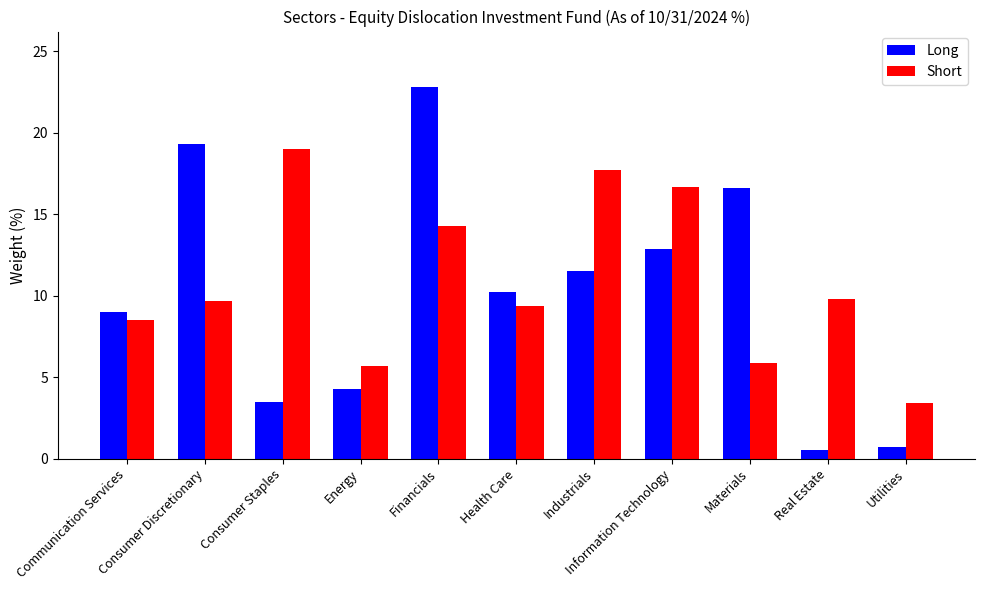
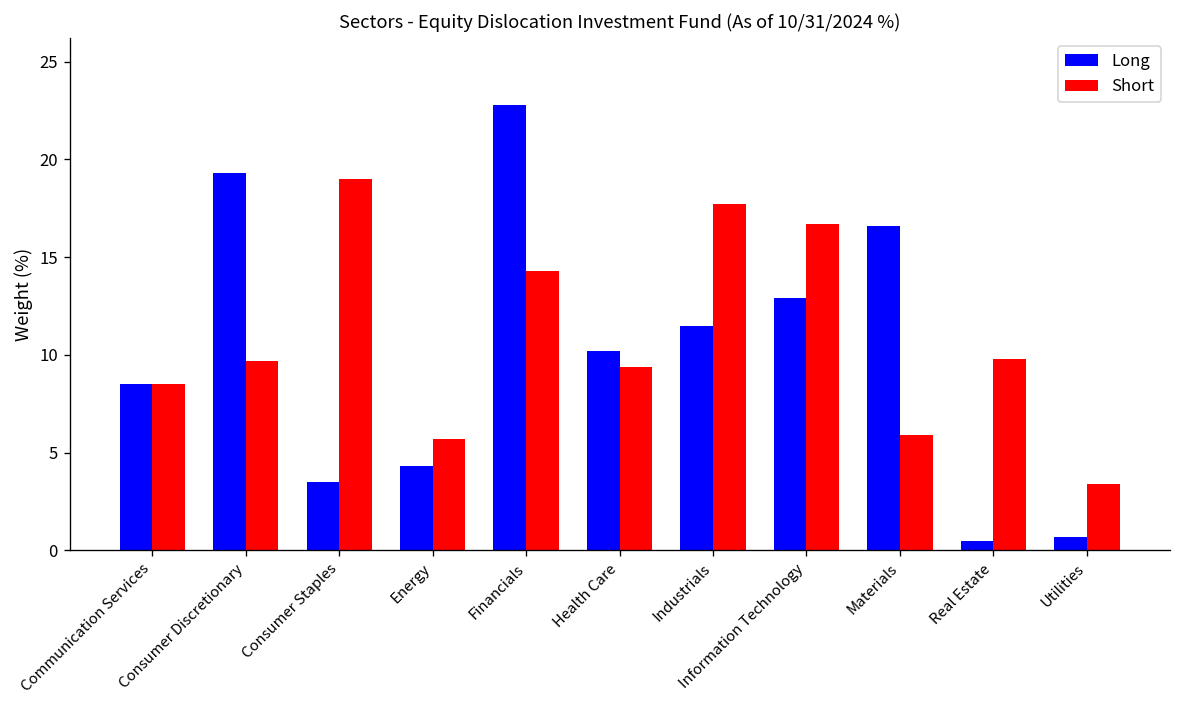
  {
    "Long": {
-     "Communication Services": 9.0,
+     "Communication Services": 8.5,
      "Consumer Discretionary": 19.3,
      "Consumer Staples": 3.5,
      "Energy": 4.3,
      "Financials": 22.8,
      "Health Care": 10.2,
      "Industrials": 11.5,
      "Information Technology": 12.9,
      "Materials": 16.6,
      "Real Estate": 0.5,
      "Utilities": 0.7
    },
    "Short": {
      "Communication Services": 8.5,
      "Consumer Discretionary": 9.7,
      "Consumer Staples": 19.0,
      "Energy": 5.7,
      "Financials": 14.3,
      "Health Care": 9.4,
      "Industrials": 17.7,
      "Information Technology": 16.7,
      "Materials": 5.9,
      "Real Estate": 9.8,
      "Utilities": 3.4
    }
  }
